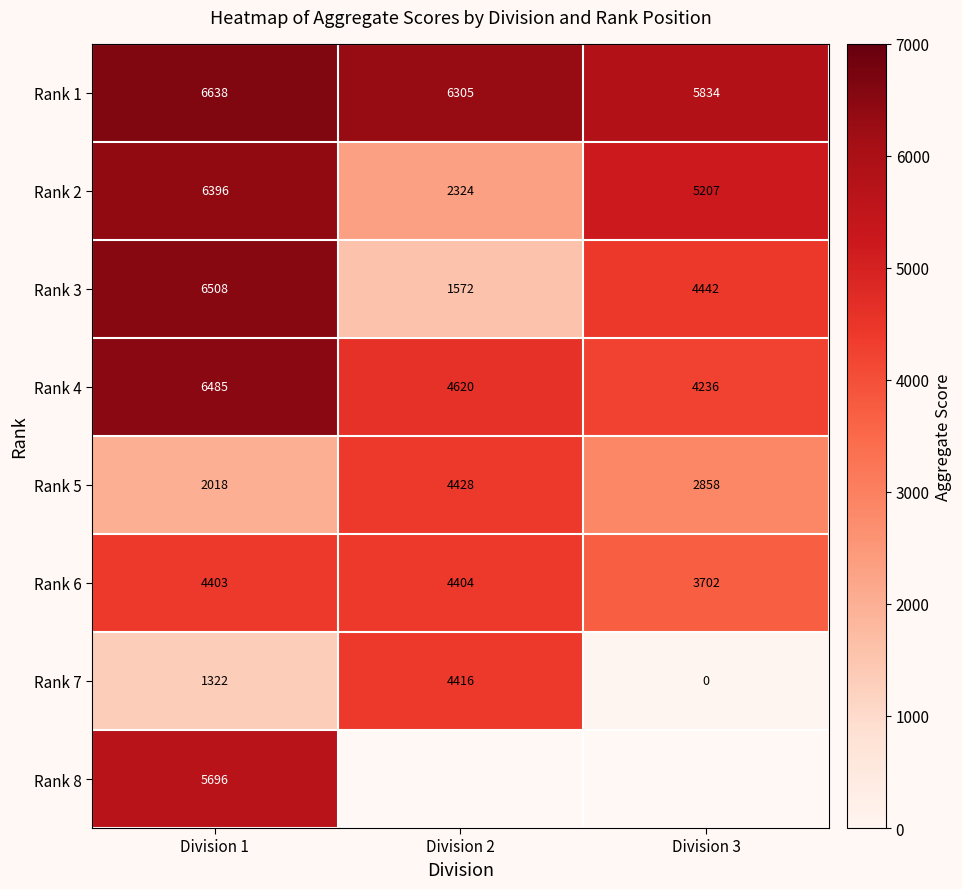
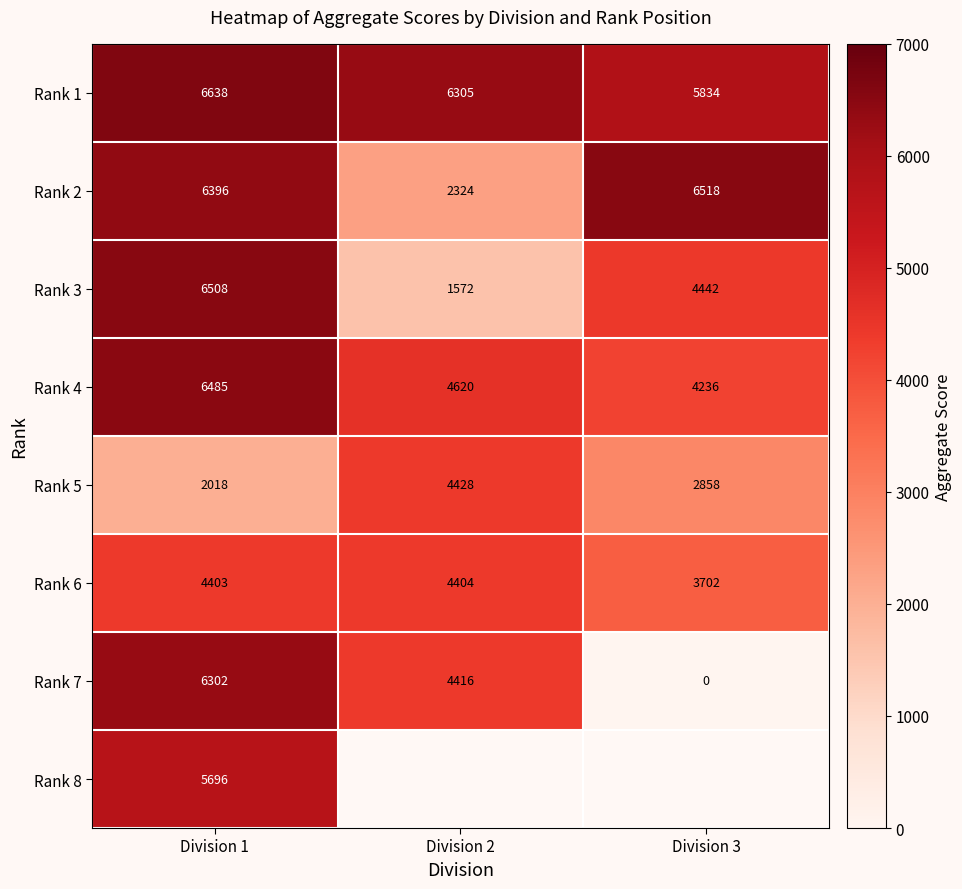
  {
    "Rank 1": {
      "Division 1": 6638,
      "Division 2": 6305,
      "Division 3": 5834
    },
    "Rank 2": {
      "Division 1": 6396,
      "Division 2": 2324,
-     "Division 3": 5207
+     "Division 3": 6518
    },
    "Rank 3": {
      "Division 1": 6508,
      "Division 2": 1572,
      "Division 3": 4442
    },
    "Rank 4": {
      "Division 1": 6485,
      "Division 2": 4620,
      "Division 3": 4236
    },
    "Rank 5": {
      "Division 1": 2018,
      "Division 2": 4428,
      "Division 3": 2858
    },
    "Rank 6": {
      "Division 1": 4403,
      "Division 2": 4404,
      "Division 3": 3702
    },
    "Rank 7": {
-     "Division 1": 1322,
+     "Division 1": 6302,
      "Division 2": 4416,
      "Division 3": 0
    },
    "Rank 8": {
      "Division 1": 5696
    }
  }
